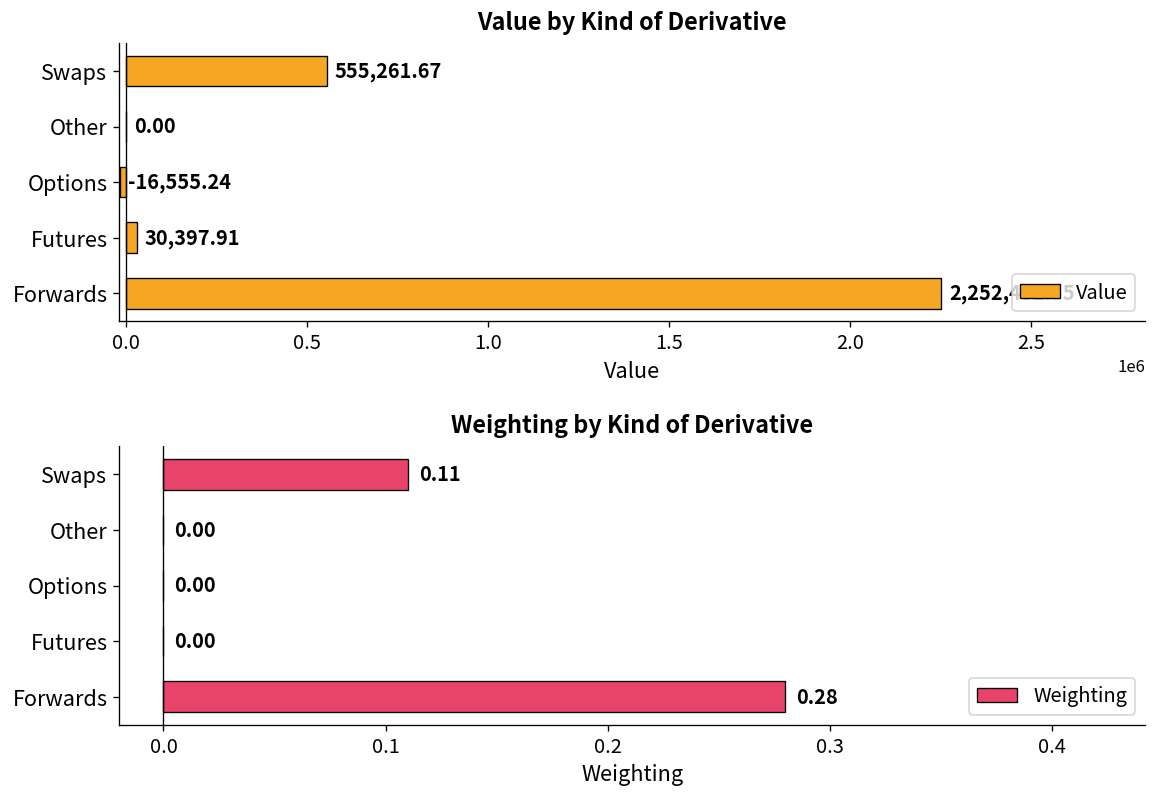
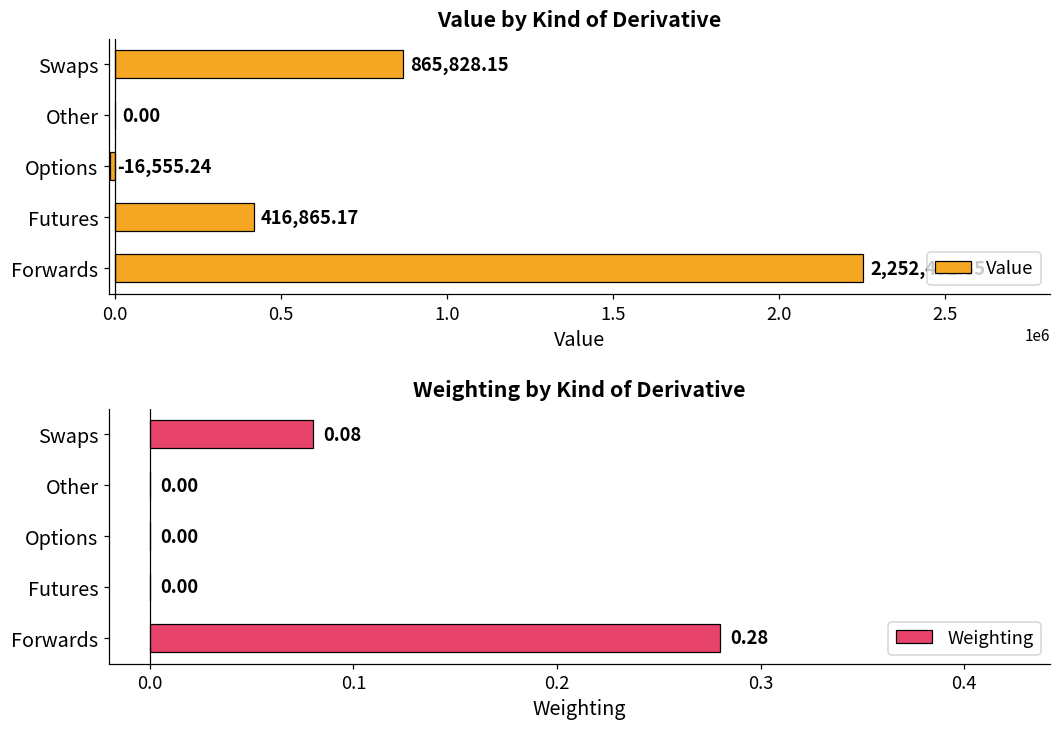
  {
    "Value by Kind of Derivative": {
-     "Swaps": "555,261.67",
+     "Swaps": "865,828.15",
      "Other": "0.00",
      "Options": "-16,555.24",
-     "Futures": "30,397.91"
+     "Futures": "416,865.17"
    },
    "Weighting by Kind of Derivative": {
-     "Swaps": "0.11",
+     "Swaps": "0.08",
      "Other": "0.00",
      "Options": "0.00",
      "Futures": "0.00",
      "Forwards": "0.28"
    }
  }
